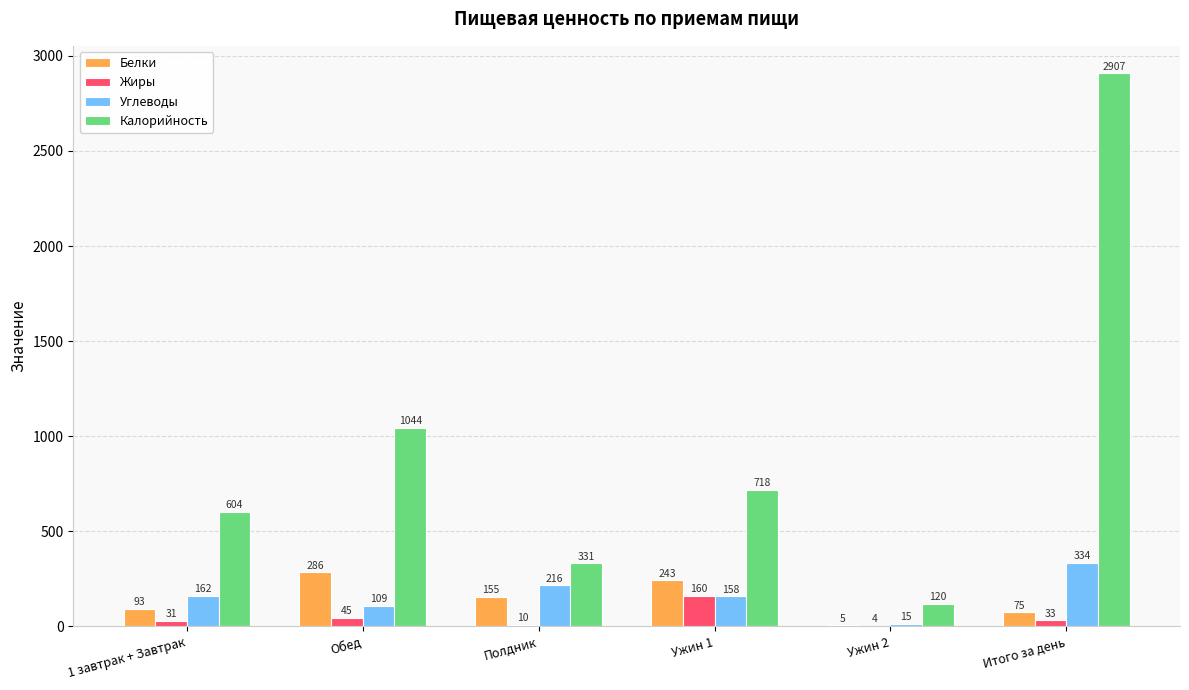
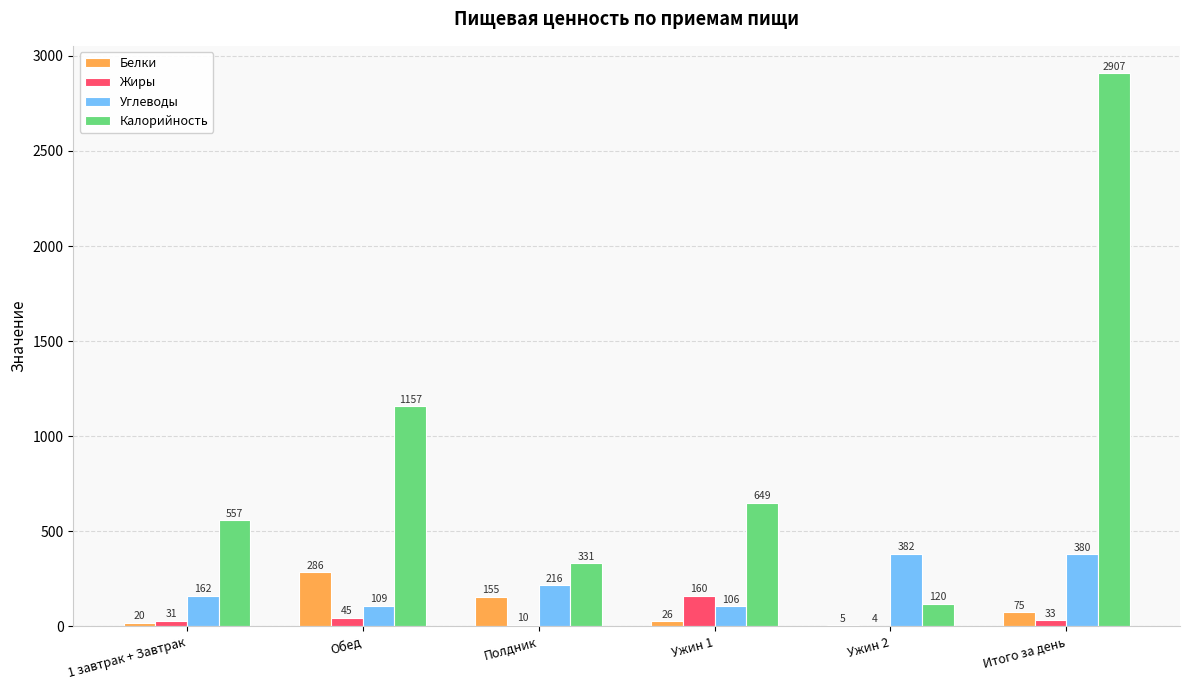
  {
    "Белки": {
-     "1 завтрак + Завтрак": 93,
+     "1 завтрак + Завтрак": 20,
      "Обед": 286,
      "Полдник": 155,
-     "Ужин 1": 243,
+     "Ужин 1": 26,
      "Ужин 2": 5,
      "Итого за день": 75
    },
    "Жиры": {
      "1 завтрак + Завтрак": 31,
      "Обед": 45,
      "Полдник": 10,
      "Ужин 1": 160,
      "Ужин 2": 4,
      "Итого за день": 33
    },
    "Углеводы": {
      "1 завтрак + Завтрак": 162,
      "Обед": 109,
      "Полдник": 216,
-     "Ужин 1": 158,
-     "Ужин 2": 15,
-     "Итого за день": 334
+     "Ужин 1": 106,
+     "Ужин 2": 382,
+     "Итого за день": 380
    },
    "Калорийность": {
-     "1 завтрак + Завтрак": 604,
-     "Обед": 1044,
+     "1 завтрак + Завтрак": 557,
+     "Обед": 1157,
      "Полдник": 331,
-     "Ужин 1": 718,
+     "Ужин 1": 649,
      "Ужин 2": 120,
      "Итого за день": 2907
    }
  }
